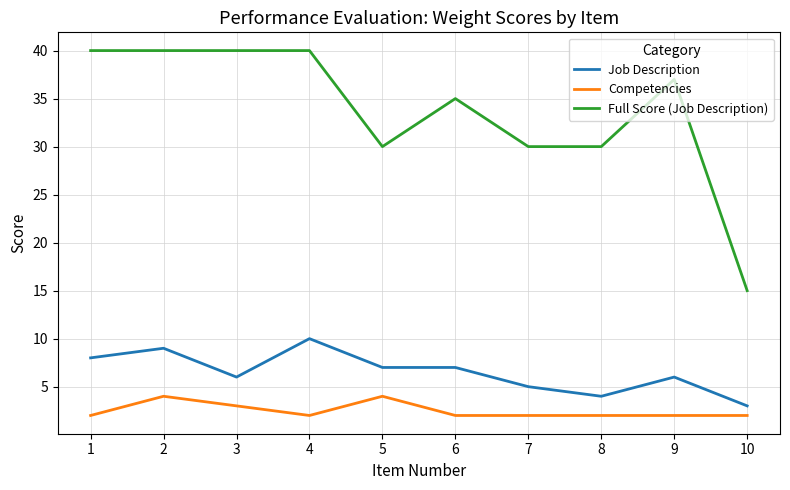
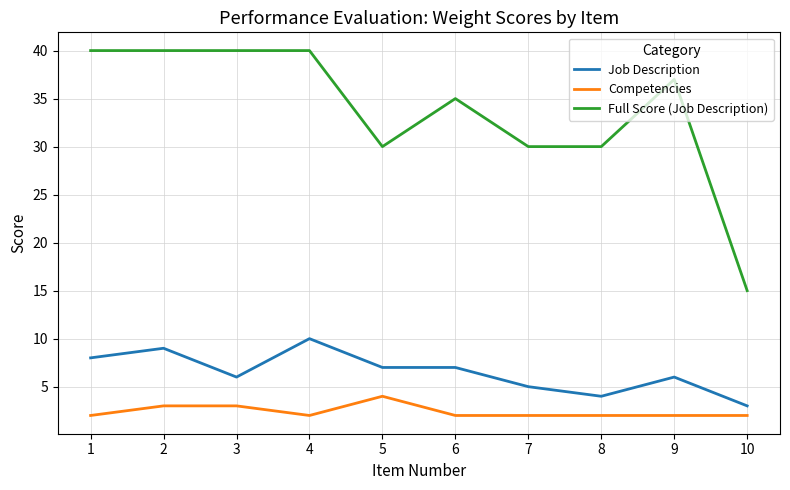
  {
    "Job Description": {
      "1": 8,
      "2": 9,
      "3": 6,
      "4": 10,
      "5": 7,
      "6": 7,
      "7": 5,
      "8": 4,
      "9": 6,
      "10": 3
    },
    "Competencies": {
      "1": 2,
-     "2": 4,
+     "2": 3,
      "3": 3,
      "4": 2,
      "5": 4,
      "6": 2,
      "7": 2,
      "8": 2,
      "9": 2,
      "10": 2
    },
    "Full Score (Job Description)": {
      "1": 40,
      "2": 40,
      "3": 40,
      "4": 40,
      "5": 30,
      "6": 35,
      "7": 30,
      "8": 30,
      "10": 15
    }
  }
